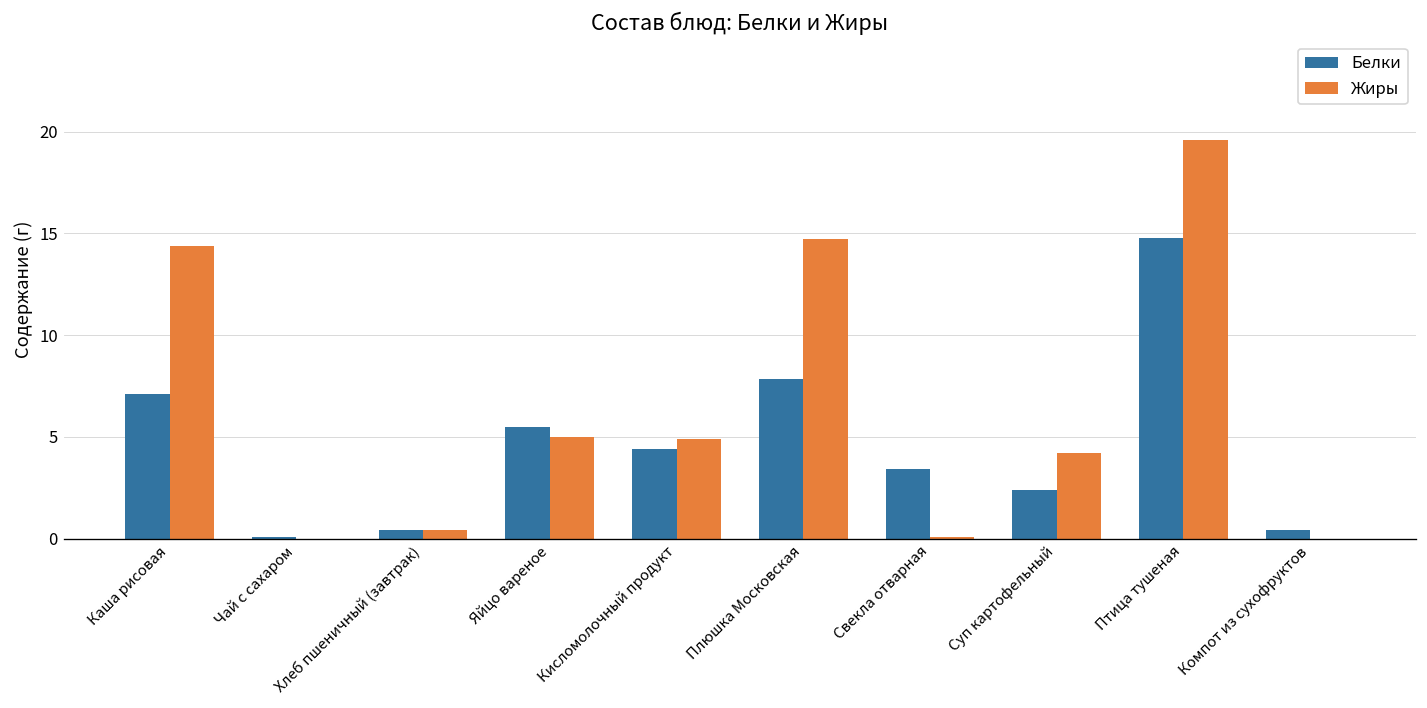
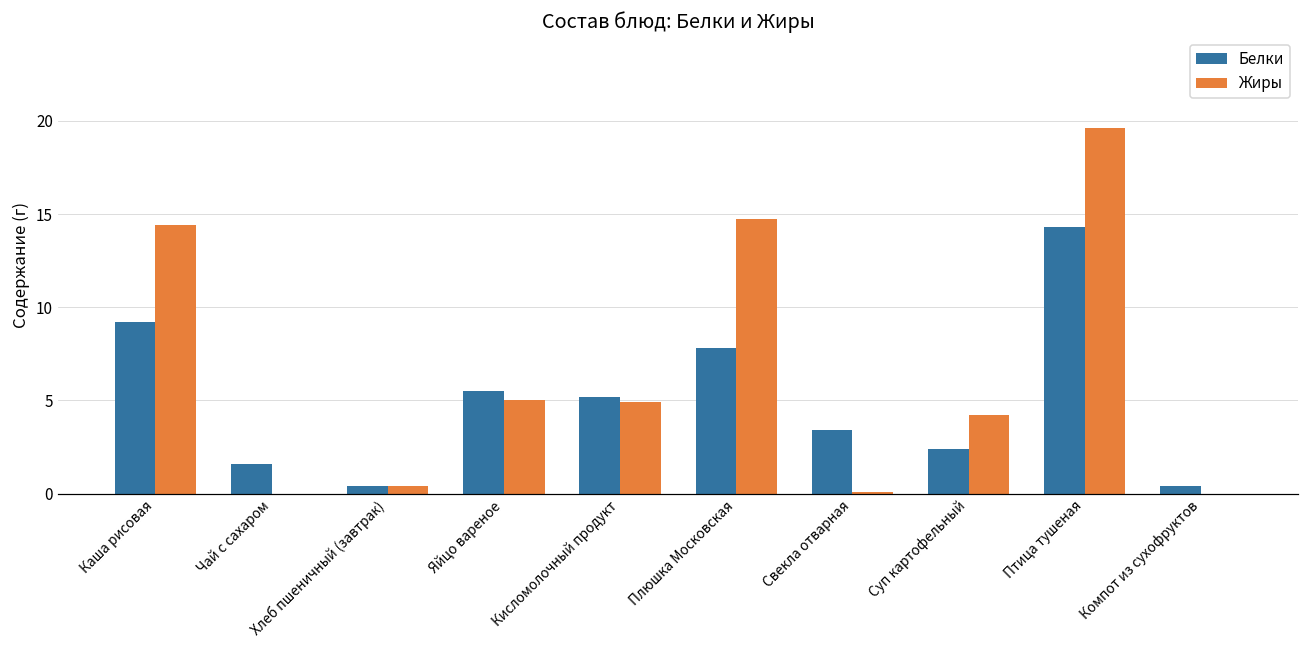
  {
    "Белки": {
-     "Каша рисовая": 7.1,
-     "Чай с сахаром": 0.1,
+     "Каша рисовая": 9.2,
+     "Чай с сахаром": 1.6,
      "Хлеб пшеничный (завтрак)": 0.4,
      "Яйцо вареное": 5.5,
-     "Кисломолочный продукт": 4.4,
+     "Кисломолочный продукт": 5.2,
      "Плюшка Московская": 7.8,
      "Свекла отварная": 3.4,
      "Суп картофельный": 2.4,
-     "Птица тушеная": 14.8,
+     "Птица тушеная": 14.3,
      "Компот из сухофруктов": 0.4
    },
    "Жиры": {
      "Каша рисовая": 14.4,
      "Чай с сахаром": 0.0,
      "Хлеб пшеничный (завтрак)": 0.4,
      "Яйцо вареное": 5.0,
      "Кисломолочный продукт": 4.9,
      "Плюшка Московская": 14.7,
      "Суп картофельный": 4.2,
      "Птица тушеная": 19.6,
      "Компот из сухофруктов": 0.0
    }
  }
